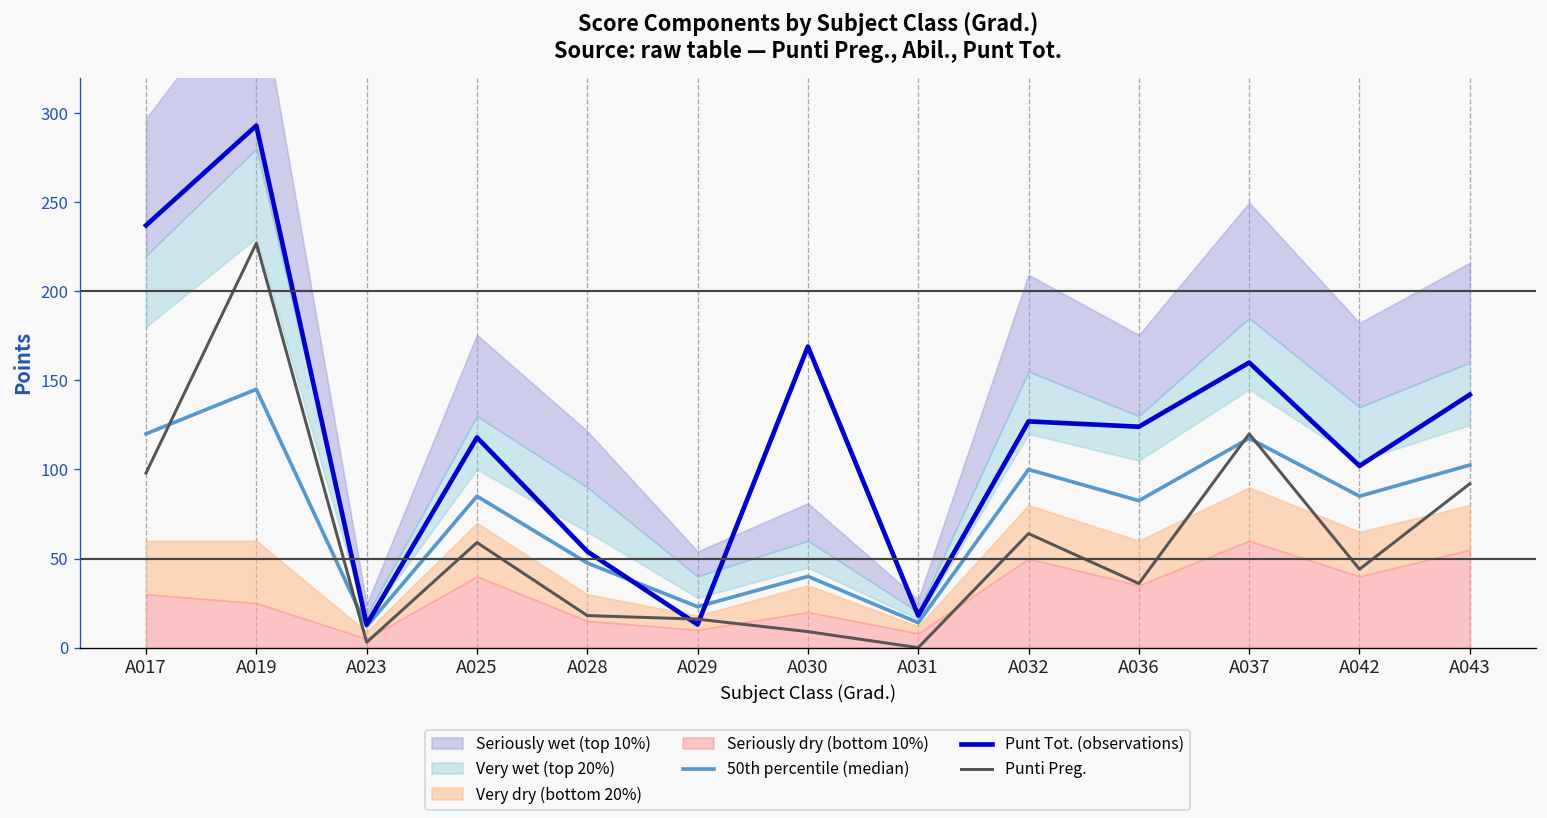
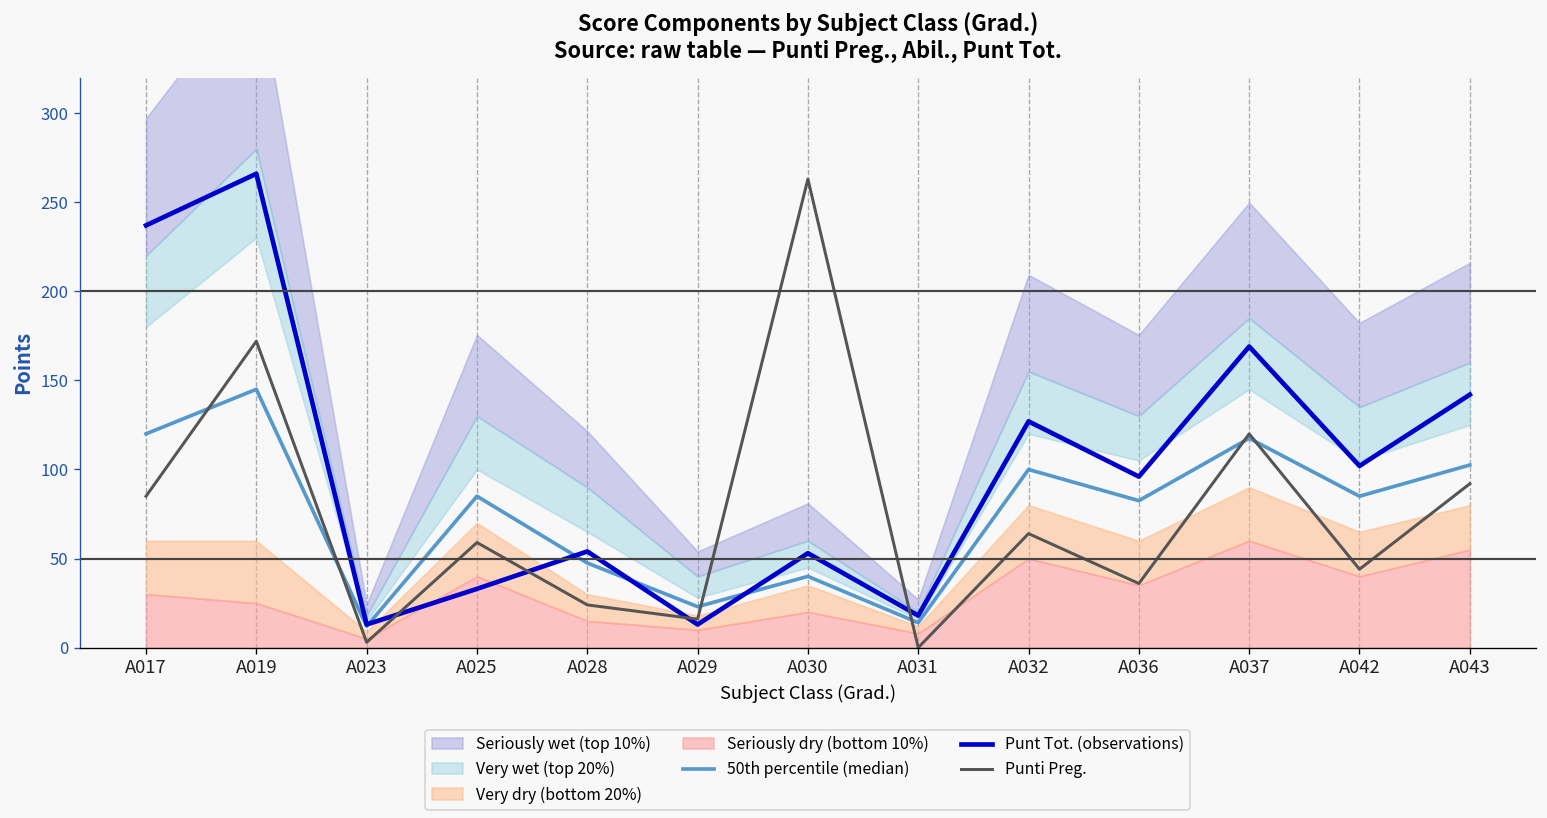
  {
    "50th percentile (median)": {
      "A017": 120,
      "A019": 145,
      "A025": 85,
      "A028": 48,
      "A029": 23,
      "A030": 40,
      "A031": 14,
      "A032": 100,
      "A036": 83,
      "A037": 118,
      "A042": 85,
      "A043": 103
    },
    "Punt Tot. (observations)": {
      "A017": 237,
-     "A019": 293,
-     "A025": 118,
+     "A019": 266,
+     "A025": 33,
      "A028": 54,
      "A029": 13,
-     "A030": 169,
+     "A030": 53,
      "A031": 18,
      "A032": 127,
-     "A036": 124,
-     "A037": 160,
+     "A036": 96,
+     "A037": 169,
      "A042": 102,
      "A043": 142
    },
    "Punti Preg.": {
-     "A017": 98,
-     "A019": 227,
+     "A017": 85,
+     "A019": 172,
      "A023": 3,
      "A025": 59,
-     "A028": 18,
+     "A028": 24,
      "A029": 16,
-     "A030": 9,
+     "A030": 263,
      "A031": 0,
      "A032": 64,
      "A037": 120,
      "A042": 44,
      "A043": 92
    }
  }
